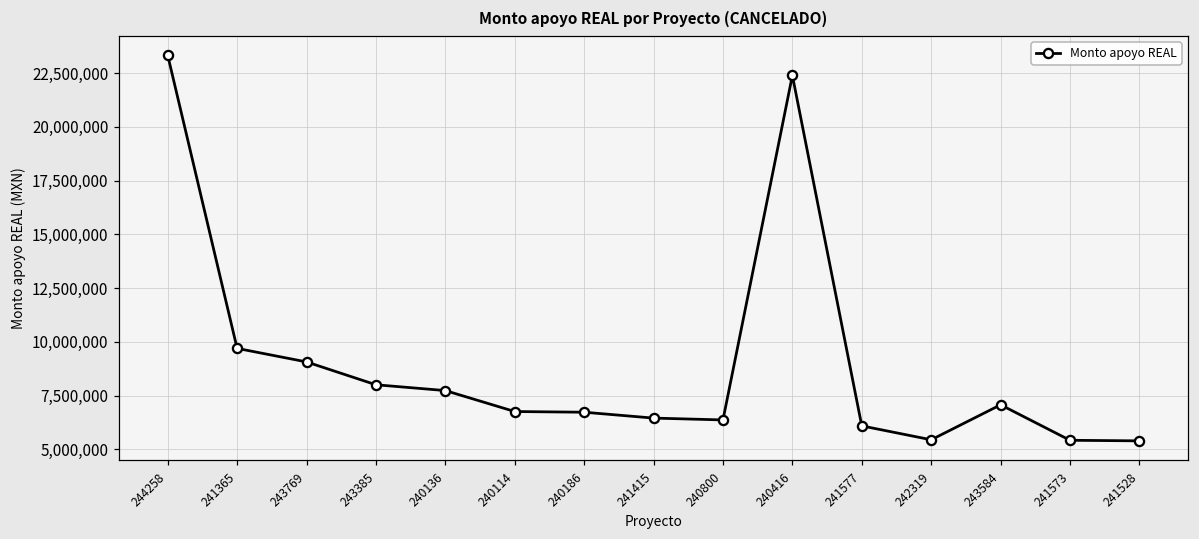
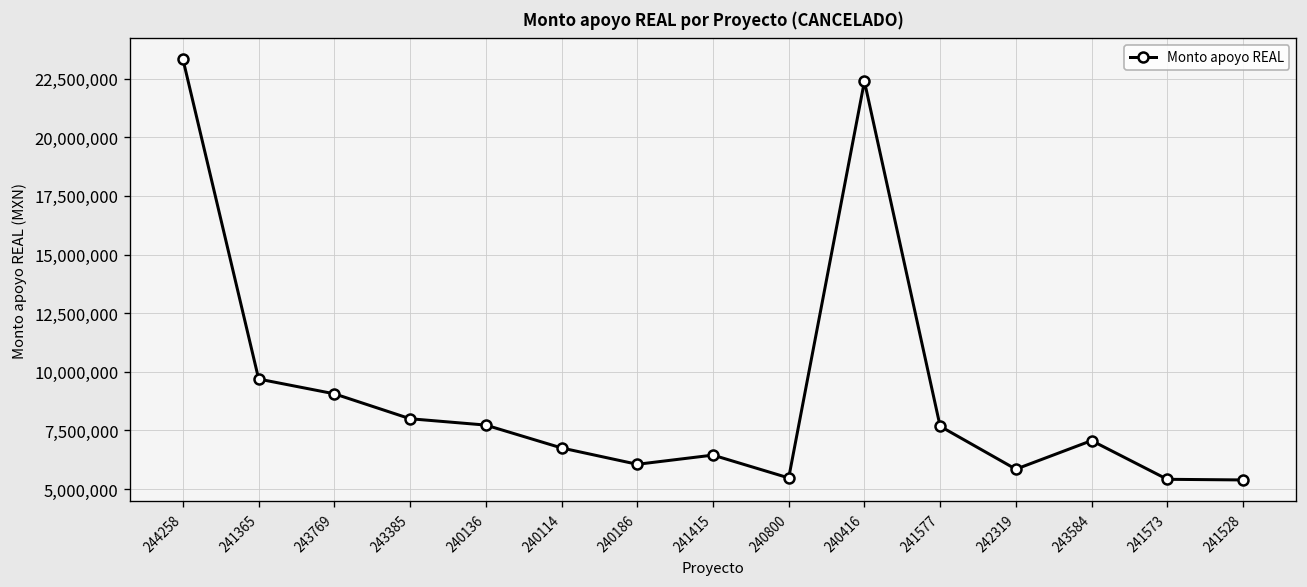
  {
    "244258": "23,300,000",
    "241365": "9,700,000",
    "243769": "9,100,000",
    "243385": "8,000,000",
    "240136": "7,700,000",
    "240114": "6,800,000",
-   "240186": "6,700,000",
+   "240186": "6,100,000",
    "241415": "6,500,000",
-   "240800": "6,400,000",
+   "240800": "5,500,000",
    "240416": "22,400,000",
-   "241577": "6,100,000",
-   "242319": "5,400,000",
+   "241577": "7,700,000",
+   "242319": "5,900,000",
    "243584": "7,100,000",
    "241573": "5,400,000",
    "241528": "5,400,000"
  }
